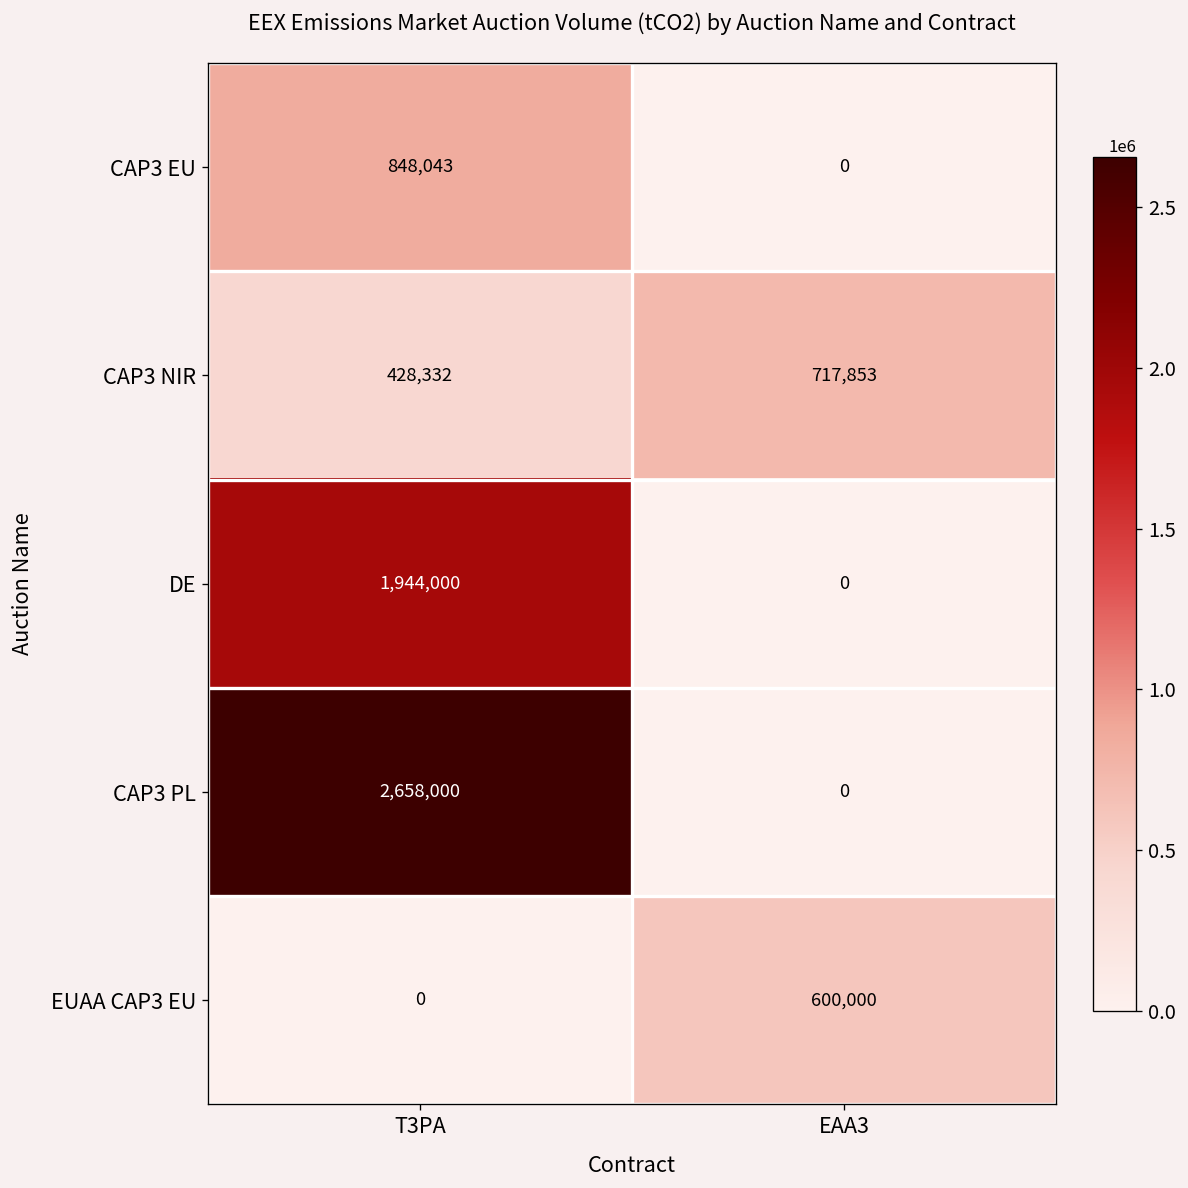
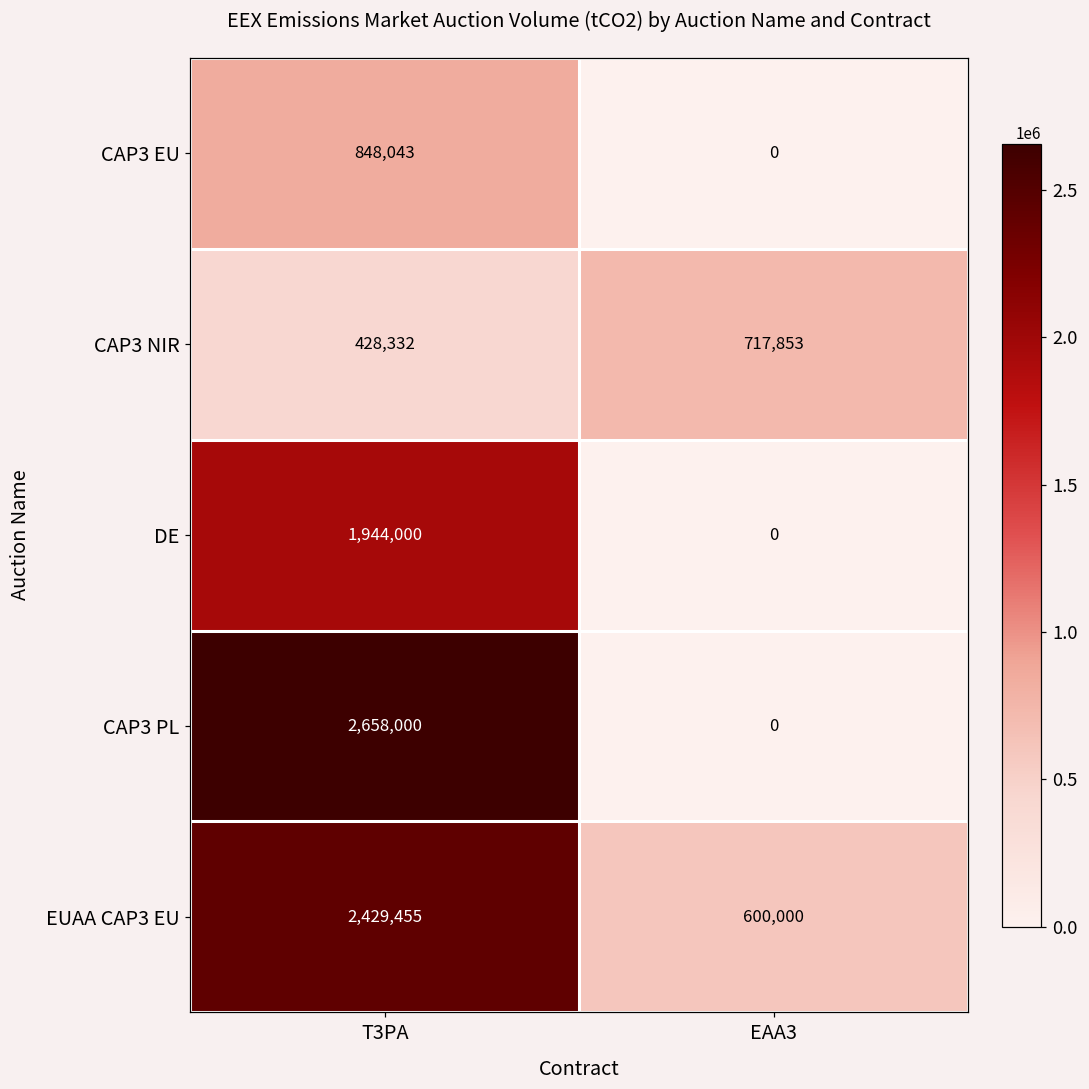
  {
    "CAP3 EU": {
      "T3PA": "848,043",
      "EAA3": "0"
    },
    "CAP3 NIR": {
      "T3PA": "428,332",
      "EAA3": "717,853"
    },
    "DE": {
      "T3PA": "1,944,000",
      "EAA3": "0"
    },
    "CAP3 PL": {
      "T3PA": "2,658,000",
      "EAA3": "0"
    },
    "EUAA CAP3 EU": {
-     "T3PA": "0",
+     "T3PA": "2,429,455",
      "EAA3": "600,000"
    }
  }
